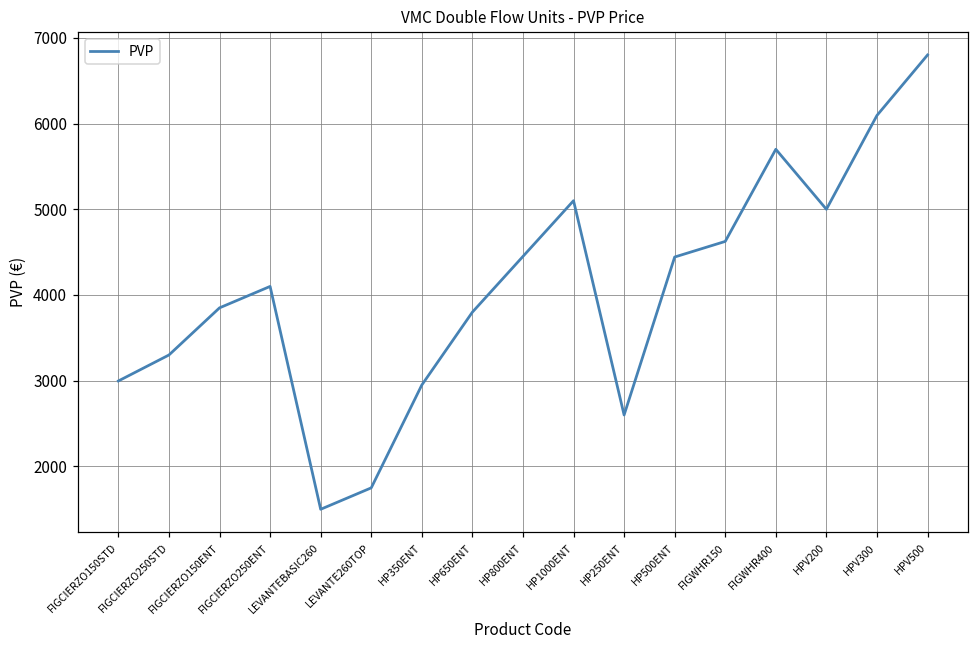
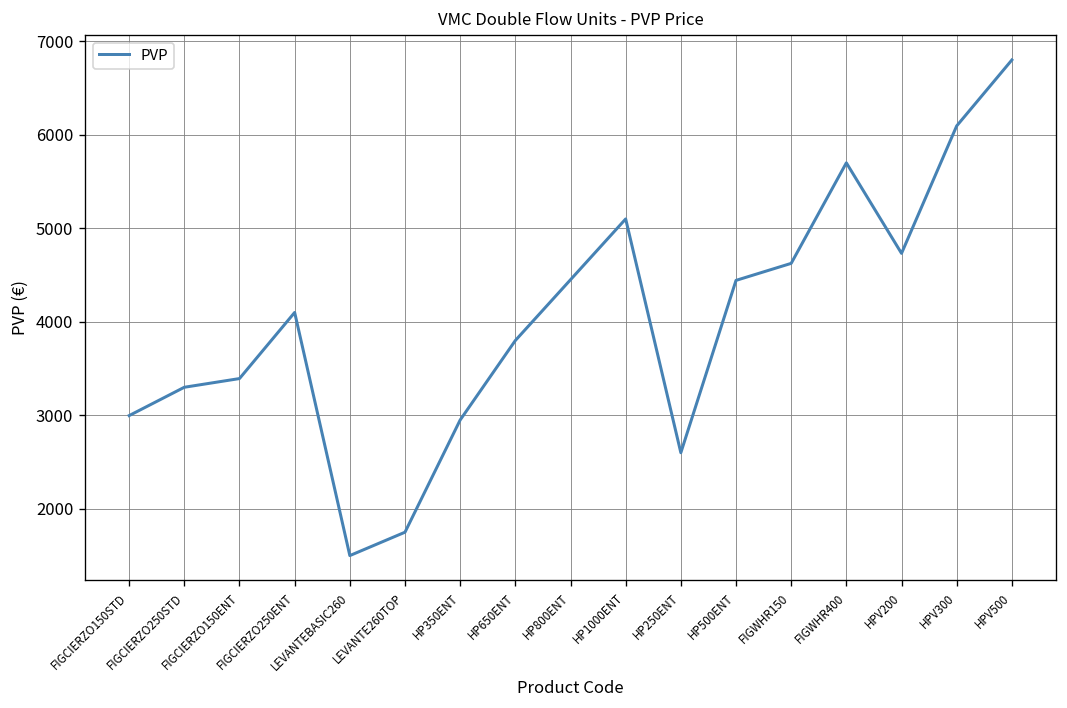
  {
    "FIGCIERZO150STD": 3000,
    "FIGCIERZO250STD": 3300,
-   "FIGCIERZO150ENT": 3900,
+   "FIGCIERZO150ENT": 3400,
    "FIGCIERZO250ENT": 4100,
    "LEVANTEBASIC260": 1500,
    "LEVANTE260TOP": 1800,
    "HP350ENT": 3000,
    "HP650ENT": 3800,
    "HP800ENT": 4500,
    "HP1000ENT": 5100,
    "HP250ENT": 2600,
    "HP500ENT": 4400,
    "FIGWHR150": 4600,
    "FIGWHR400": 5700,
-   "HPV200": 5000,
+   "HPV200": 4700,
    "HPV300": 6100,
    "HPV500": 6800
  }
